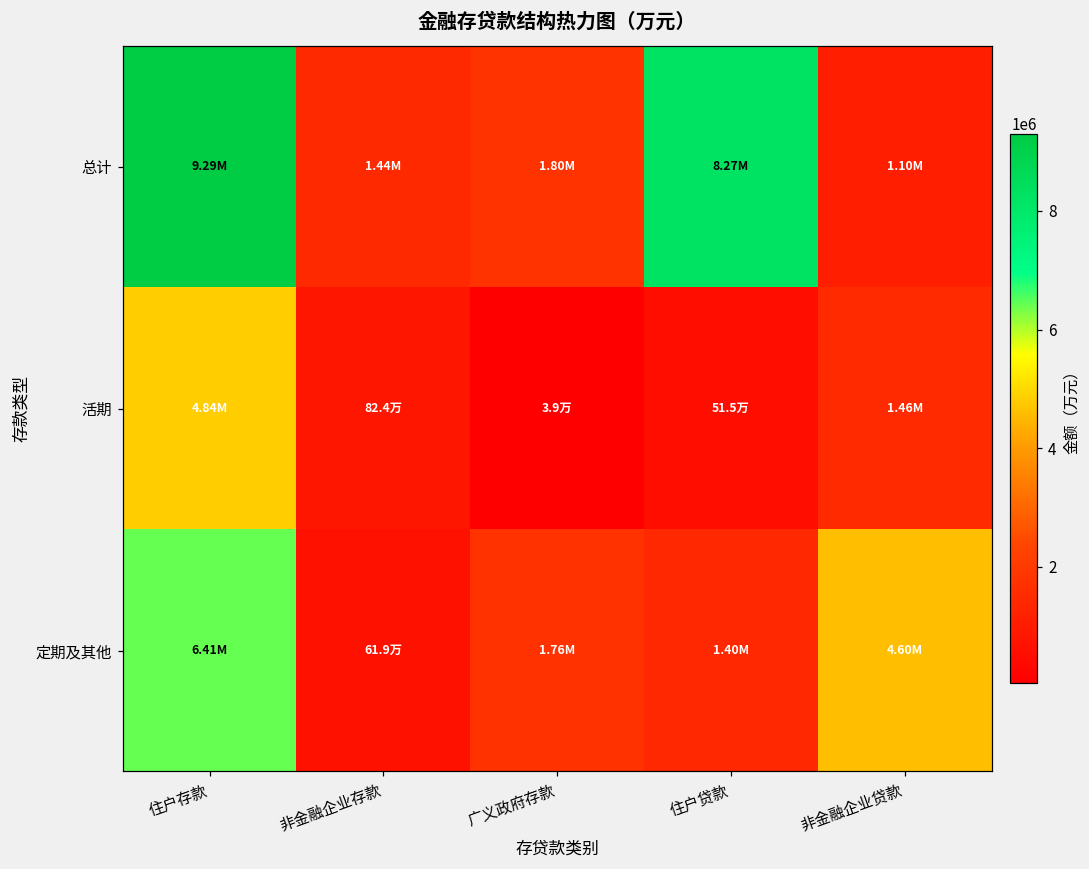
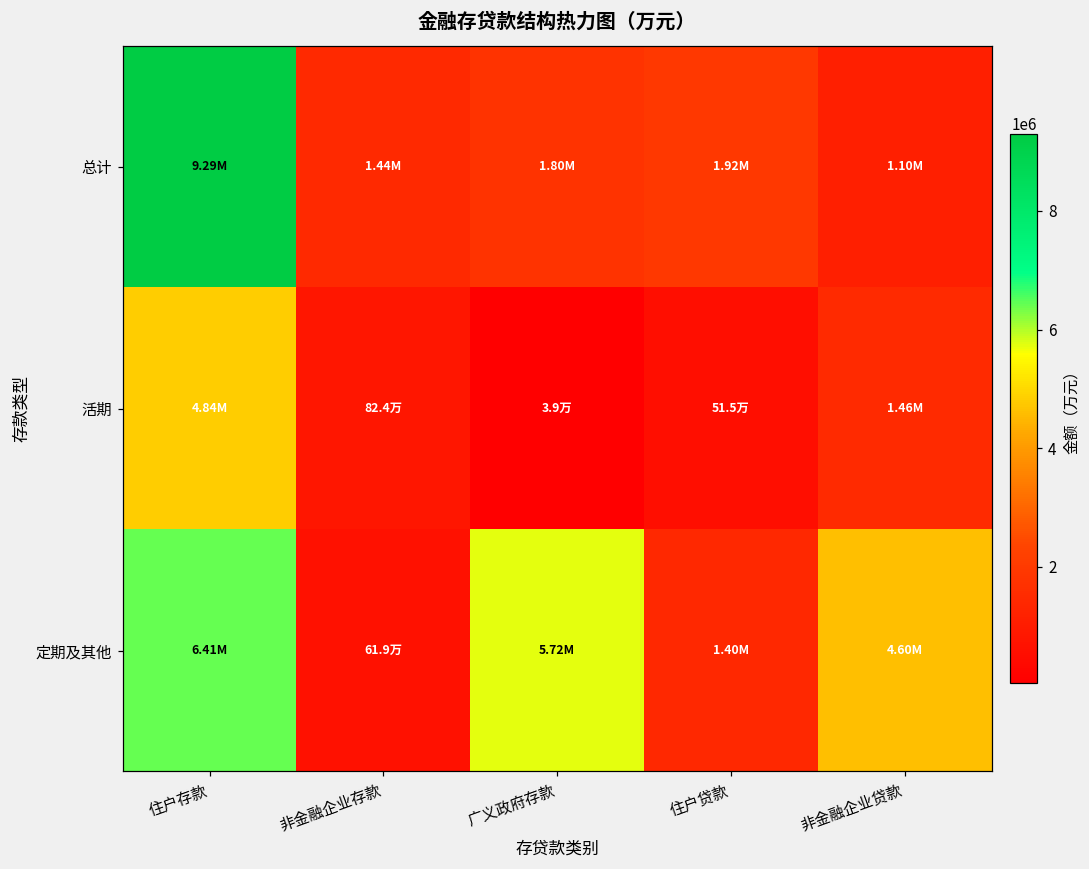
  {
    "总计": {
      "住户存款": "9.29M",
      "非金融企业存款": "1.44M",
      "广义政府存款": "1.80M",
-     "住户贷款": "8.27M",
+     "住户贷款": "1.92M",
      "非金融企业贷款": "1.10M"
    },
    "活期": {
      "住户存款": "4.84M",
      "非金融企业存款": "82.4万",
      "广义政府存款": "3.9万",
      "住户贷款": "51.5万",
      "非金融企业贷款": "1.46M"
    },
    "定期及其他": {
      "住户存款": "6.41M",
      "非金融企业存款": "61.9万",
-     "广义政府存款": "1.76M",
+     "广义政府存款": "5.72M",
      "住户贷款": "1.40M",
      "非金融企业贷款": "4.60M"
    }
  }
